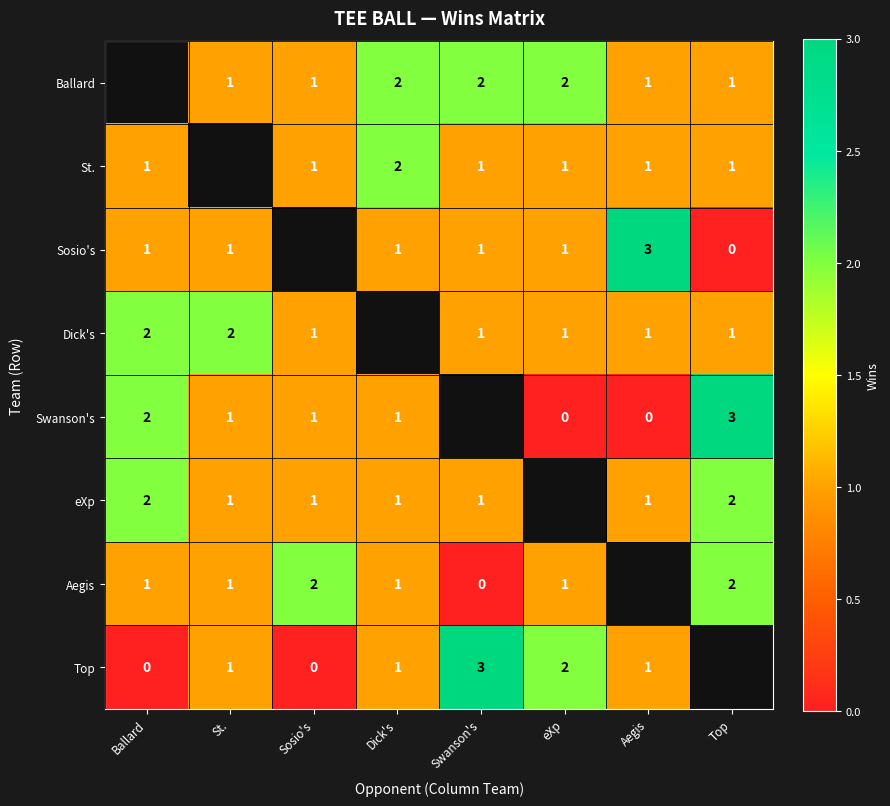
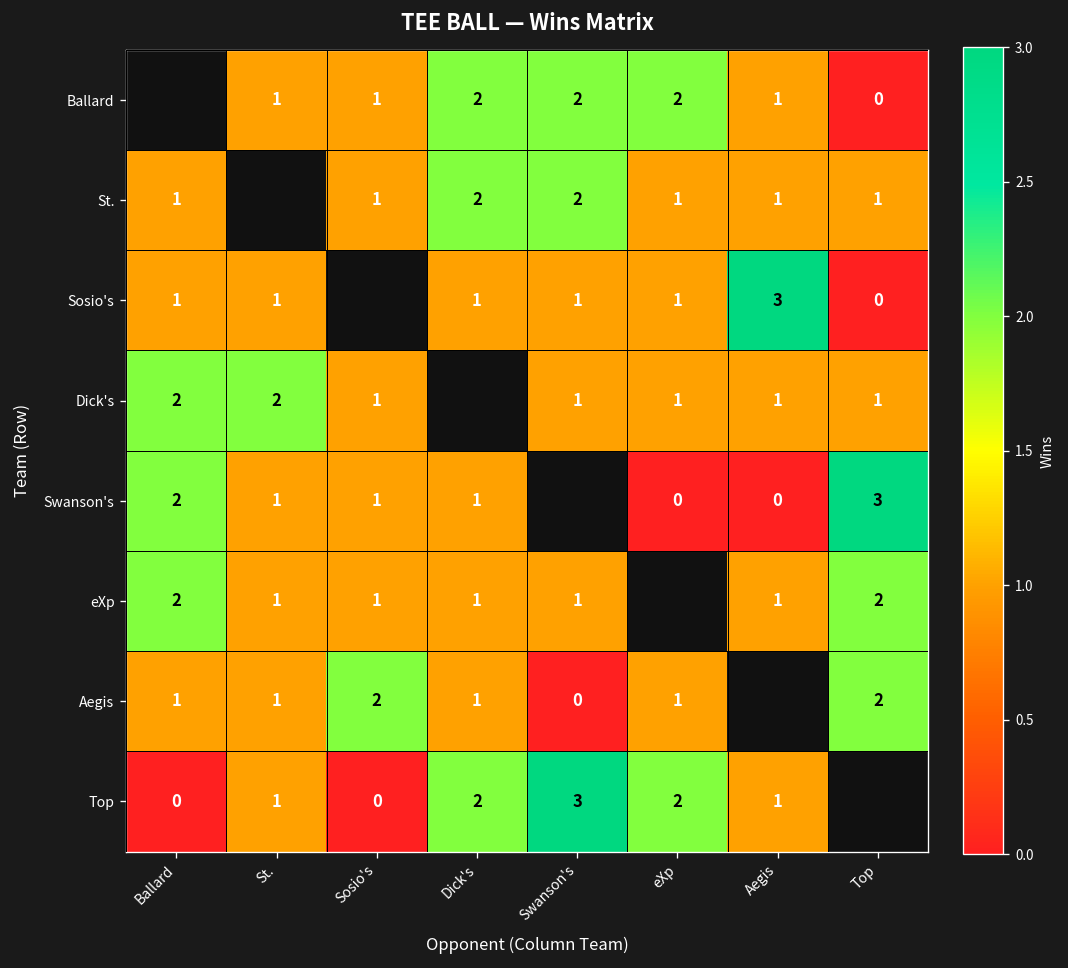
  {
    "Ballard": {
      "St.": 1,
      "Sosio's": 1,
      "Dick's": 2,
      "Swanson's": 2,
      "eXp": 2,
      "Aegis": 1,
-     "Top": 1
+     "Top": 0
    },
    "St.": {
      "Ballard": 1,
      "Sosio's": 1,
      "Dick's": 2,
-     "Swanson's": 1,
+     "Swanson's": 2,
      "eXp": 1,
      "Aegis": 1,
      "Top": 1
    },
    "Sosio's": {
      "Ballard": 1,
      "St.": 1,
      "Dick's": 1,
      "Swanson's": 1,
      "eXp": 1,
      "Aegis": 3,
      "Top": 0
    },
    "Dick's": {
      "Ballard": 2,
      "St.": 2,
      "Sosio's": 1,
      "Swanson's": 1,
      "eXp": 1,
      "Aegis": 1,
      "Top": 1
    },
    "Swanson's": {
      "Ballard": 2,
      "St.": 1,
      "Sosio's": 1,
      "Dick's": 1,
      "eXp": 0,
      "Aegis": 0,
      "Top": 3
    },
    "eXp": {
      "Ballard": 2,
      "St.": 1,
      "Sosio's": 1,
      "Dick's": 1,
      "Swanson's": 1,
      "Aegis": 1,
      "Top": 2
    },
    "Aegis": {
      "Ballard": 1,
      "St.": 1,
      "Sosio's": 2,
      "Dick's": 1,
      "Swanson's": 0,
      "eXp": 1,
      "Top": 2
    },
    "Top": {
      "Ballard": 0,
      "St.": 1,
      "Sosio's": 0,
-     "Dick's": 1,
+     "Dick's": 2,
      "Swanson's": 3,
      "eXp": 2,
      "Aegis": 1
    }
  }
